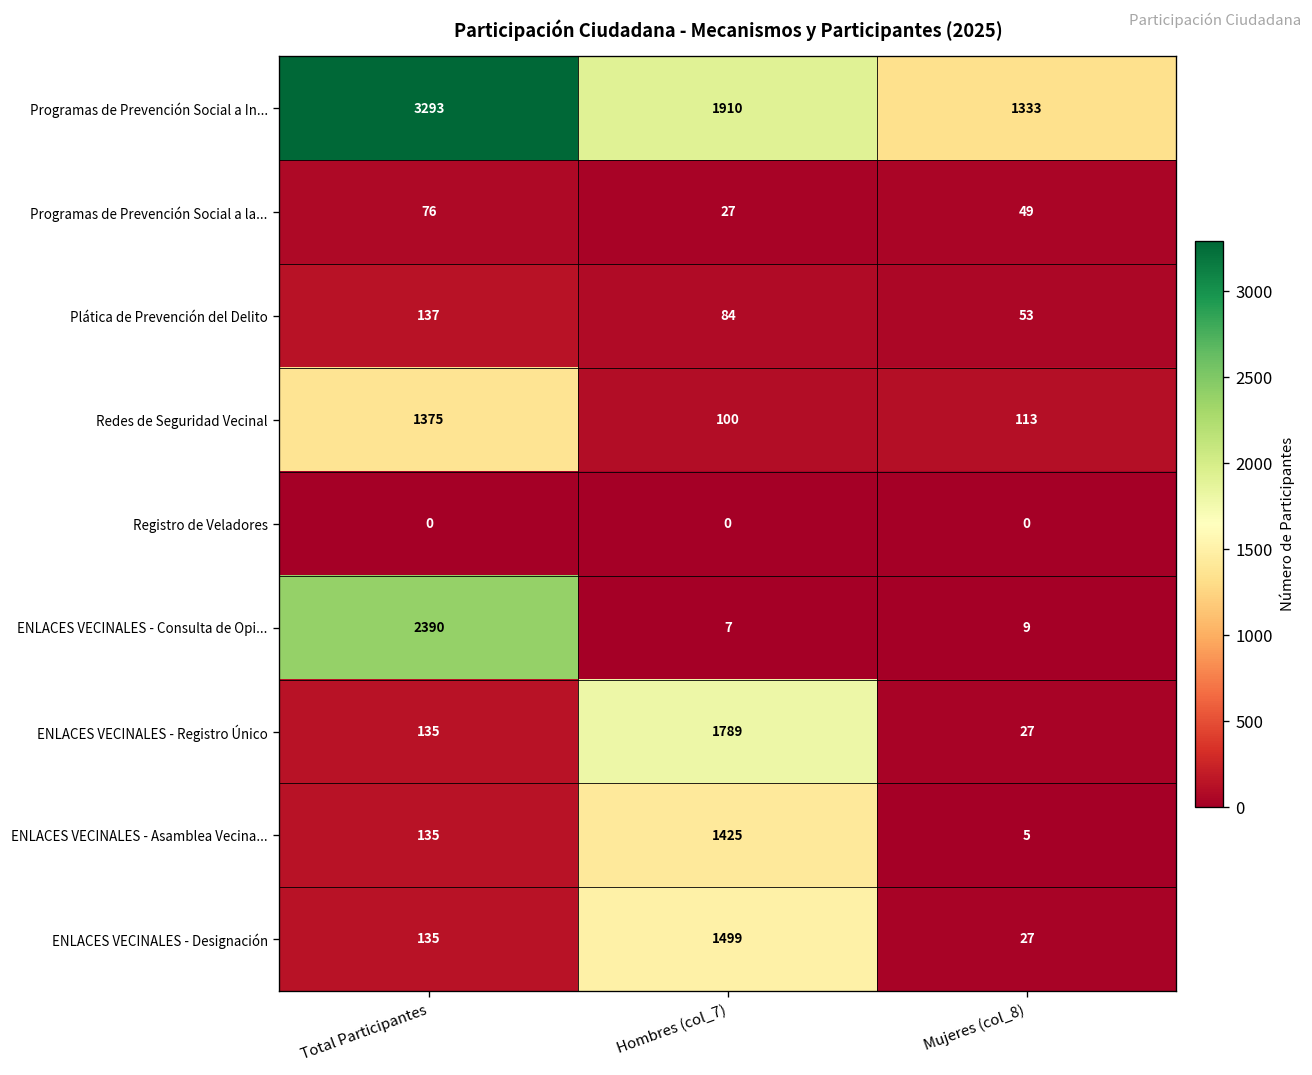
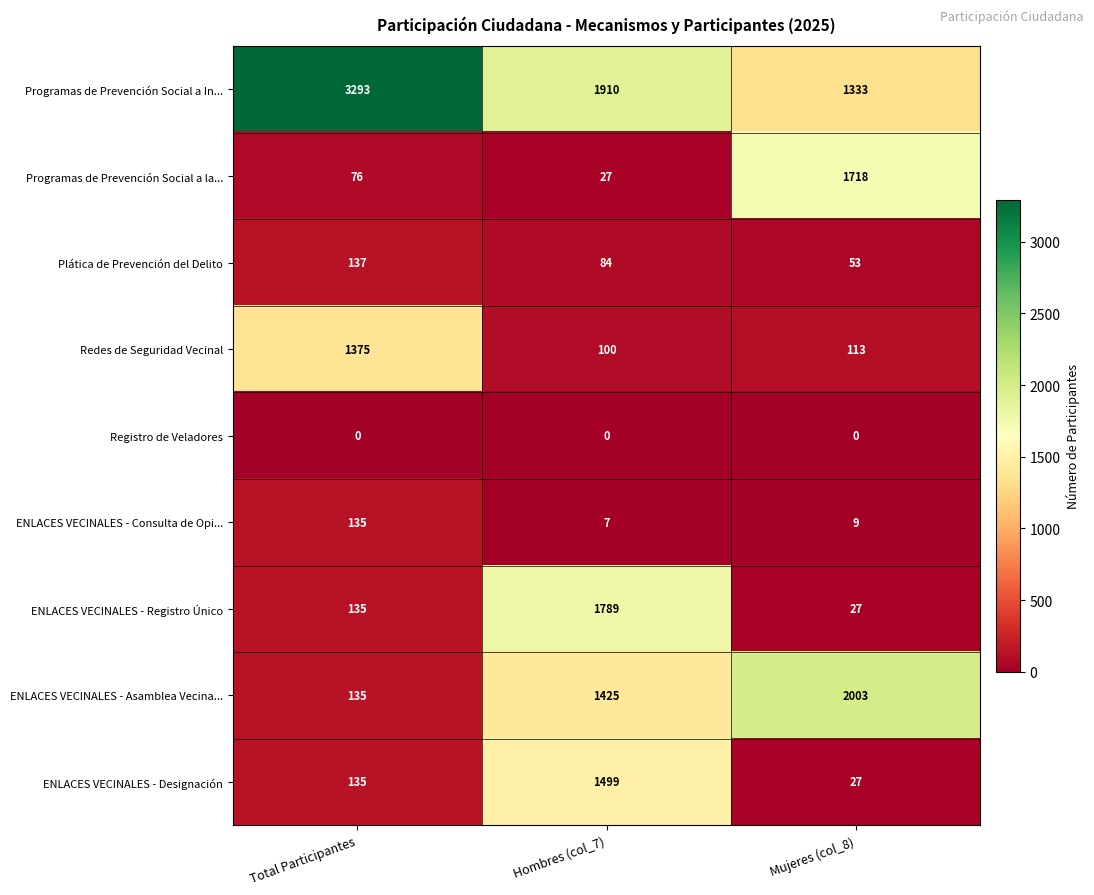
  {
    "Programas de Prevención Social a In...": {
      "Total Participantes": 3293,
      "Hombres (col_7)": 1910,
      "Mujeres (col_8)": 1333
    },
    "Programas de Prevención Social a la...": {
      "Total Participantes": 76,
      "Hombres (col_7)": 27,
-     "Mujeres (col_8)": 49
+     "Mujeres (col_8)": 1718
    },
    "Plática de Prevención del Delito": {
      "Total Participantes": 137,
      "Hombres (col_7)": 84,
      "Mujeres (col_8)": 53
    },
    "Redes de Seguridad Vecinal": {
      "Total Participantes": 1375,
      "Hombres (col_7)": 100,
      "Mujeres (col_8)": 113
    },
    "Registro de Veladores": {
      "Total Participantes": 0,
      "Hombres (col_7)": 0,
      "Mujeres (col_8)": 0
    },
    "ENLACES VECINALES - Consulta de Opi...": {
-     "Total Participantes": 2390,
+     "Total Participantes": 135,
      "Hombres (col_7)": 7,
      "Mujeres (col_8)": 9
    },
    "ENLACES VECINALES - Registro Único": {
      "Total Participantes": 135,
      "Hombres (col_7)": 1789,
      "Mujeres (col_8)": 27
    },
    "ENLACES VECINALES - Asamblea Vecina...": {
      "Total Participantes": 135,
      "Hombres (col_7)": 1425,
-     "Mujeres (col_8)": 5
+     "Mujeres (col_8)": 2003
    },
    "ENLACES VECINALES - Designación": {
      "Total Participantes": 135,
      "Hombres (col_7)": 1499,
      "Mujeres (col_8)": 27
    }
  }
